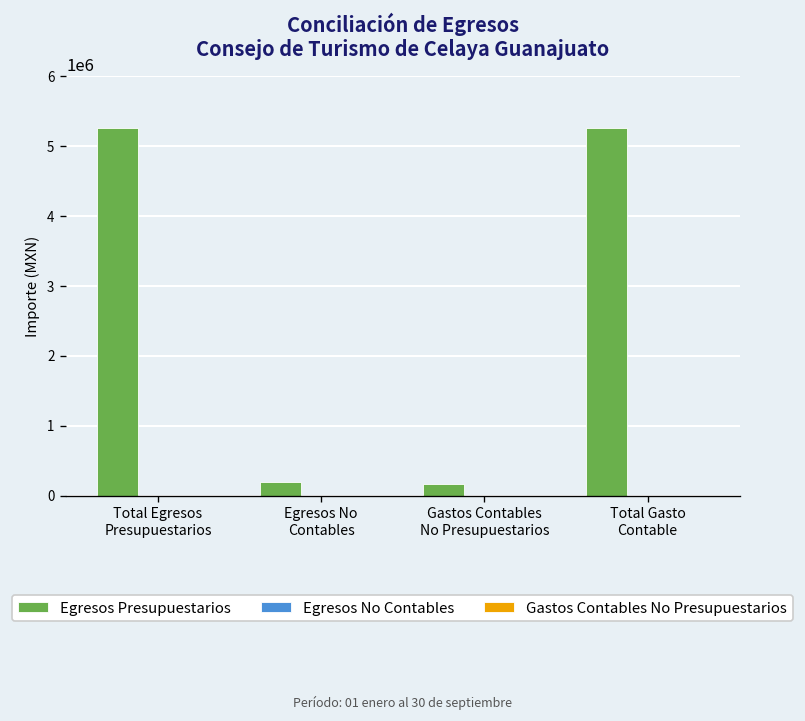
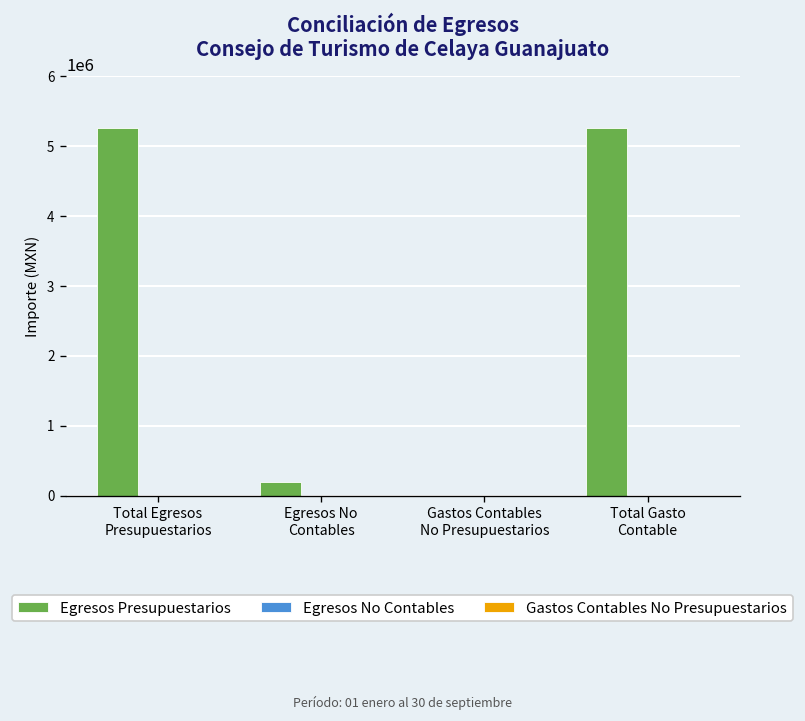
  {
    "Egresos Presupuestarios": {
      "Total Egresos Presupuestarios": 5300000,
      "Egresos No Contables": 200000,
-     "Gastos Contables No Presupuestarios": 200000,
+     "Gastos Contables No Presupuestarios": 0,
      "Total Gasto Contable": 5300000
    },
    "Egresos No Contables": {
      "Total Egresos Presupuestarios": 0,
      "Egresos No Contables": 0,
      "Gastos Contables No Presupuestarios": 0,
      "Total Gasto Contable": 0
    },
    "Gastos Contables No Presupuestarios": {
      "Total Egresos Presupuestarios": 0,
      "Egresos No Contables": 0,
      "Gastos Contables No Presupuestarios": 0,
      "Total Gasto Contable": 0
    }
  }
